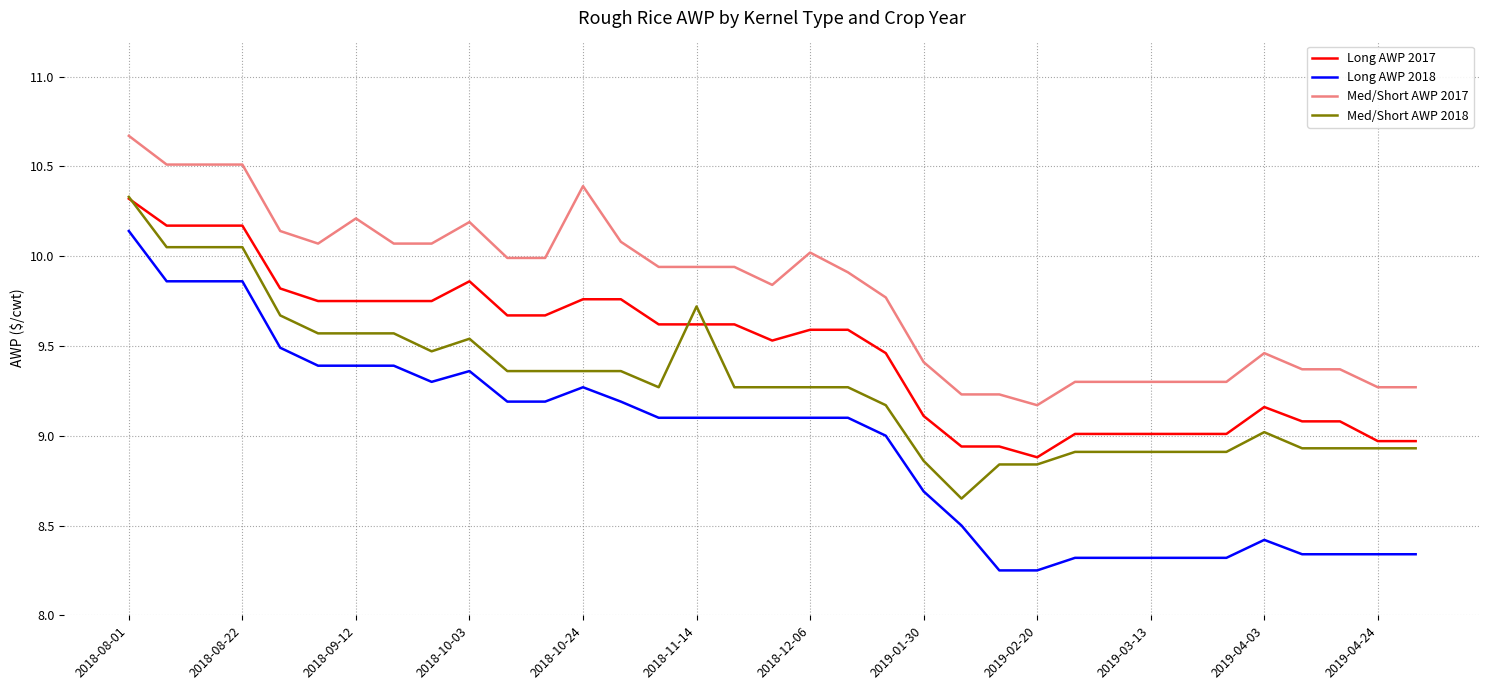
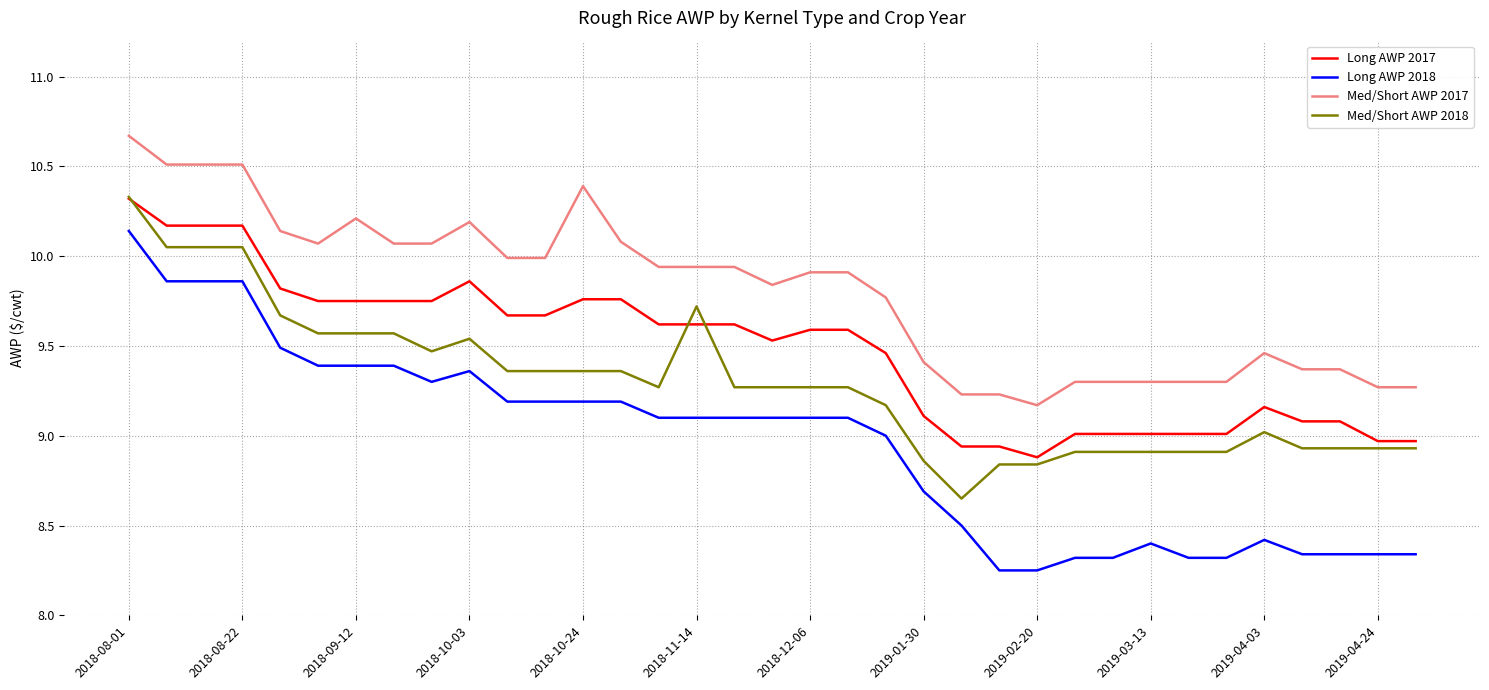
  {
    "Long AWP 2017": {
      "2018-08-22": 10.17,
      "2018-09-12": 9.75,
      "2018-10-03": 9.86,
      "2018-10-24": 9.76,
      "2018-11-14": 9.62,
      "2018-12-06": 9.59,
      "2019-01-30": 9.11,
      "2019-02-20": 8.88,
      "2019-03-13": 9.01,
      "2019-04-03": 9.16,
      "2019-04-24": 8.97
    },
    "Long AWP 2018": {
      "2018-08-01": 10.14,
      "2018-08-22": 9.86,
      "2018-09-12": 9.39,
      "2018-10-03": 9.36,
-     "2018-10-24": 9.27,
+     "2018-10-24": 9.19,
      "2018-11-14": 9.10,
      "2018-12-06": 9.10,
      "2019-01-30": 8.69,
      "2019-02-20": 8.25,
-     "2019-03-13": 8.32,
+     "2019-03-13": 8.40,
      "2019-04-03": 8.42,
      "2019-04-24": 8.34
    },
    "Med/Short AWP 2017": {
      "2018-08-01": 10.67,
      "2018-08-22": 10.51,
      "2018-09-12": 10.21,
      "2018-10-03": 10.19,
      "2018-10-24": 10.39,
      "2018-11-14": 9.94,
-     "2018-12-06": 10.02,
+     "2018-12-06": 9.91,
      "2019-01-30": 9.41,
      "2019-02-20": 9.17,
      "2019-03-13": 9.30,
      "2019-04-03": 9.46,
      "2019-04-24": 9.27
    },
    "Med/Short AWP 2018": {
      "2018-08-22": 10.05,
      "2018-09-12": 9.57,
      "2018-10-03": 9.54,
      "2018-10-24": 9.36,
      "2018-11-14": 9.72,
      "2018-12-06": 9.27,
      "2019-01-30": 8.86,
      "2019-02-20": 8.84,
      "2019-03-13": 8.91,
      "2019-04-03": 9.02,
      "2019-04-24": 8.93
    }
  }
